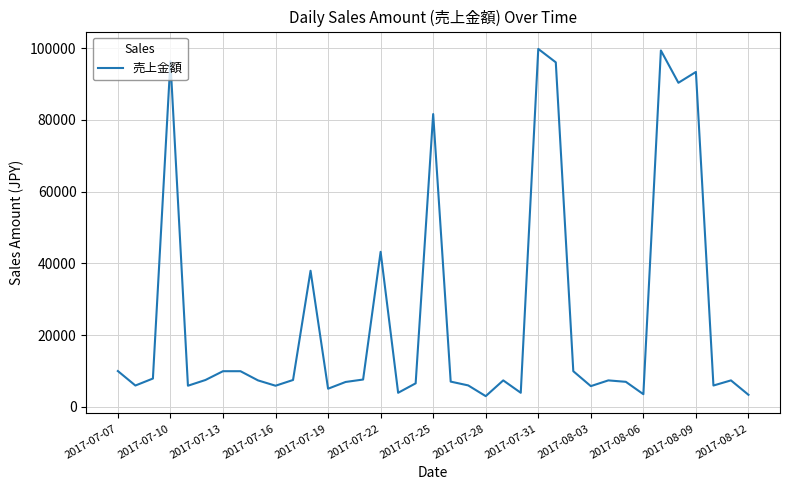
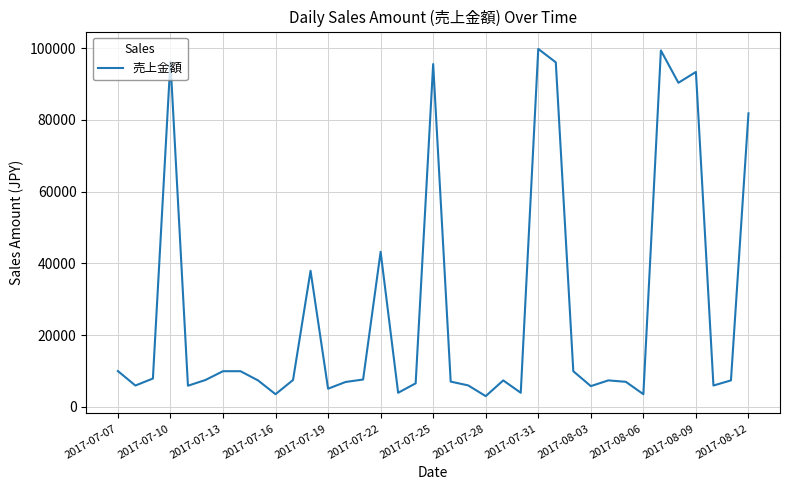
  {
    "2017-07-07": 10000,
    "2017-07-13": 10000,
-   "2017-07-16": 6000,
+   "2017-07-16": 4000,
    "2017-07-19": 5000,
    "2017-07-22": 43000,
-   "2017-07-25": 82000,
+   "2017-07-25": 96000,
    "2017-07-28": 3000,
    "2017-07-31": 100000,
    "2017-08-03": 6000,
    "2017-08-06": 4000,
    "2017-08-09": 93000,
-   "2017-08-12": 3000
+   "2017-08-12": 82000
  }
